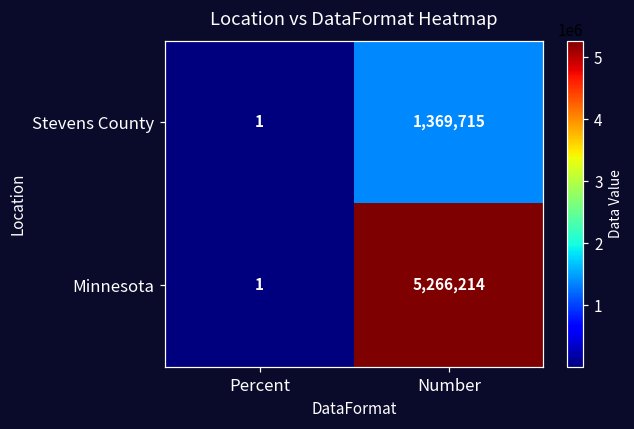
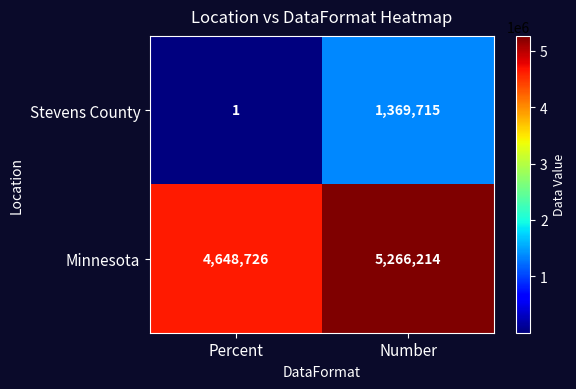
  {
    "Stevens County": {
      "Percent": "1",
      "Number": "1,369,715"
    },
    "Minnesota": {
-     "Percent": "1",
+     "Percent": "4,648,726",
      "Number": "5,266,214"
    }
  }
